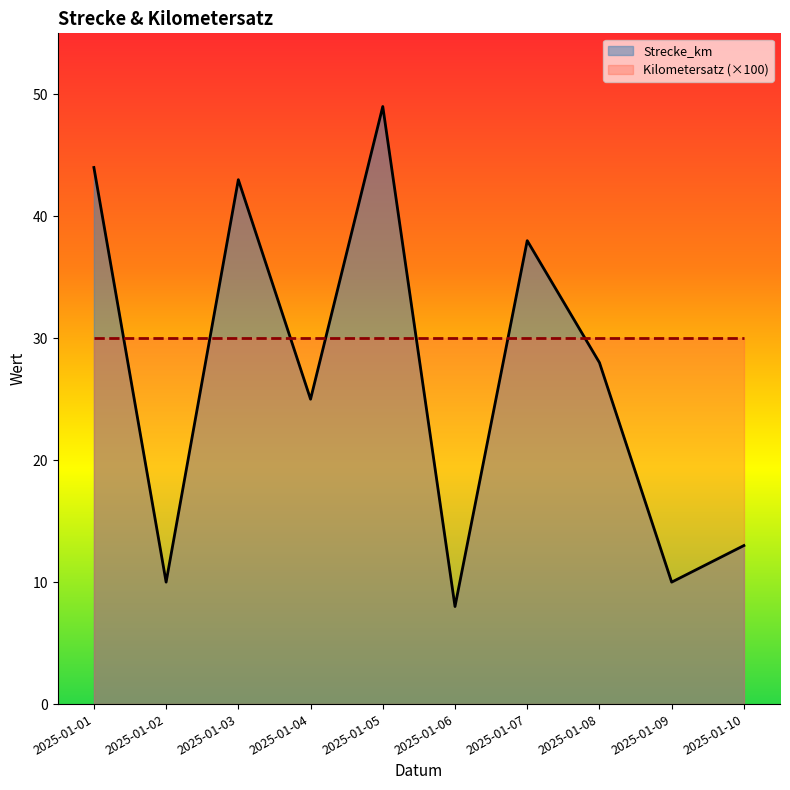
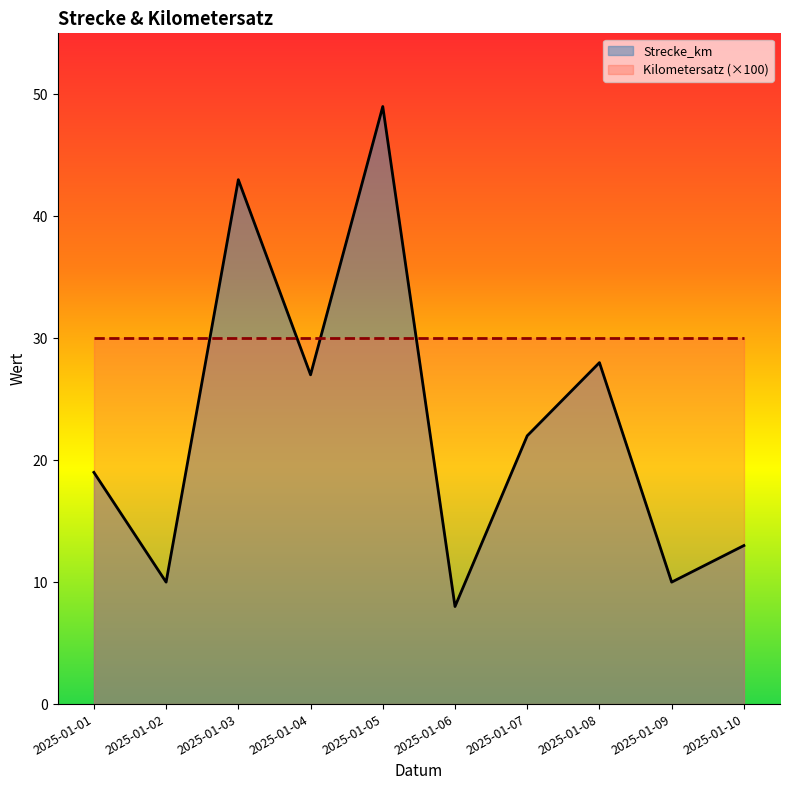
  {
    "Strecke_km": {
-     "2025-01-01": 44,
+     "2025-01-01": 19,
      "2025-01-02": 10,
      "2025-01-03": 43,
-     "2025-01-04": 25,
+     "2025-01-04": 27,
      "2025-01-05": 49,
      "2025-01-06": 8,
-     "2025-01-07": 38,
+     "2025-01-07": 22,
      "2025-01-08": 28,
      "2025-01-09": 10,
      "2025-01-10": 13
    },
    "Kilometersatz (×100)": {
      "2025-01-01": 30,
      "2025-01-02": 30,
      "2025-01-03": 30,
      "2025-01-04": 30,
      "2025-01-05": 30,
      "2025-01-06": 30,
      "2025-01-07": 30,
      "2025-01-08": 30,
      "2025-01-09": 30,
      "2025-01-10": 30
    }
  }
